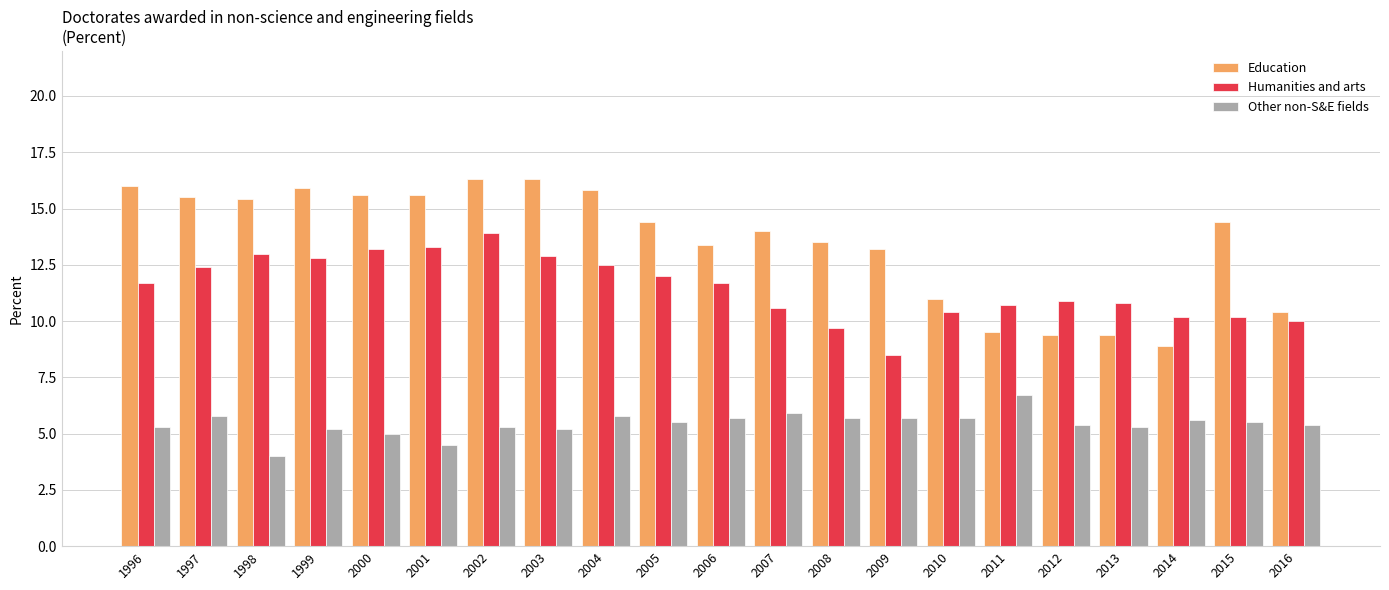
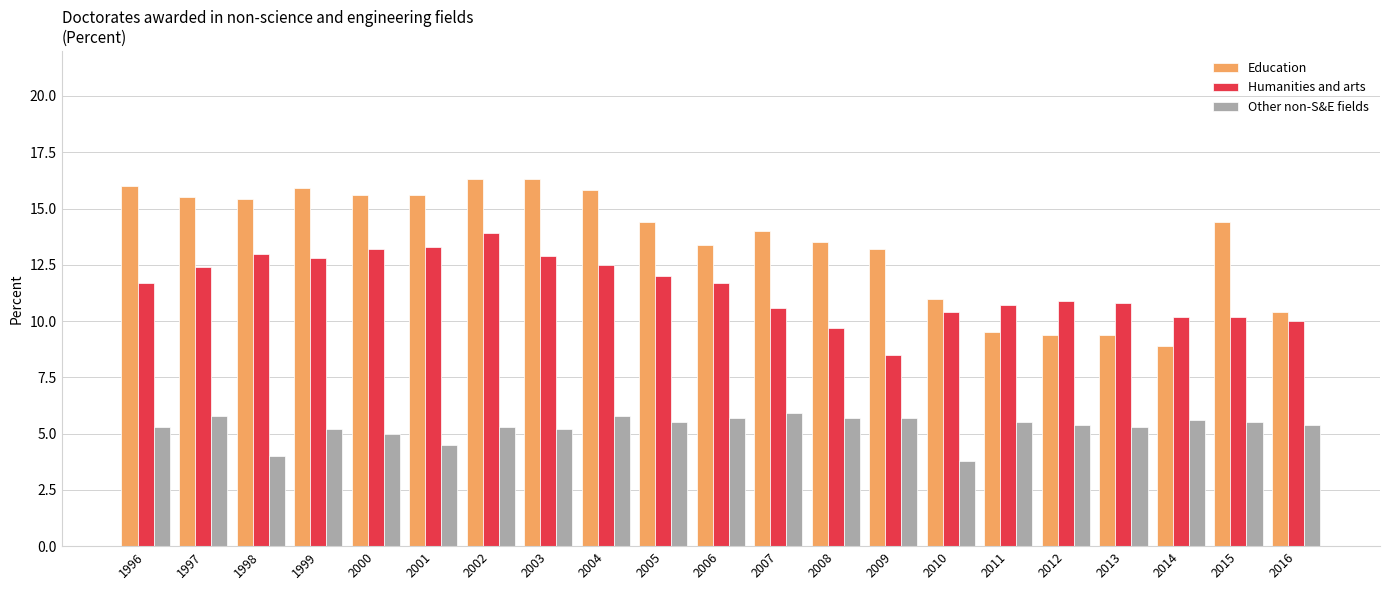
  {
    "Education": {
      "1996": 16.0,
      "1997": 15.5,
      "1998": 15.4,
      "1999": 15.9,
      "2000": 15.6,
      "2001": 15.6,
      "2002": 16.3,
      "2003": 16.3,
      "2004": 15.8,
      "2005": 14.4,
      "2006": 13.4,
      "2007": 14.0,
      "2008": 13.5,
      "2009": 13.2,
      "2010": 11.0,
      "2011": 9.5,
      "2012": 9.4,
      "2013": 9.4,
      "2014": 8.9,
      "2015": 14.4,
      "2016": 10.4
    },
    "Humanities and arts": {
      "1996": 11.7,
      "1997": 12.4,
      "1998": 13.0,
      "1999": 12.8,
      "2000": 13.2,
      "2001": 13.3,
      "2002": 13.9,
      "2003": 12.9,
      "2004": 12.5,
      "2005": 12.0,
      "2006": 11.7,
      "2007": 10.6,
      "2008": 9.7,
      "2009": 8.5,
      "2010": 10.4,
      "2011": 10.7,
      "2012": 10.9,
      "2013": 10.8,
      "2014": 10.2,
      "2015": 10.2,
      "2016": 10.0
    },
    "Other non-S&E fields": {
      "1996": 5.3,
      "1997": 5.8,
      "1998": 4.0,
      "1999": 5.2,
      "2000": 5.0,
      "2001": 4.5,
      "2002": 5.3,
      "2003": 5.2,
      "2004": 5.8,
      "2005": 5.5,
      "2006": 5.7,
      "2007": 5.9,
      "2008": 5.7,
      "2009": 5.7,
-     "2010": 5.7,
-     "2011": 6.7,
+     "2010": 3.8,
+     "2011": 5.5,
      "2012": 5.4,
      "2013": 5.3,
      "2014": 5.6,
      "2015": 5.5,
      "2016": 5.4
    }
  }
